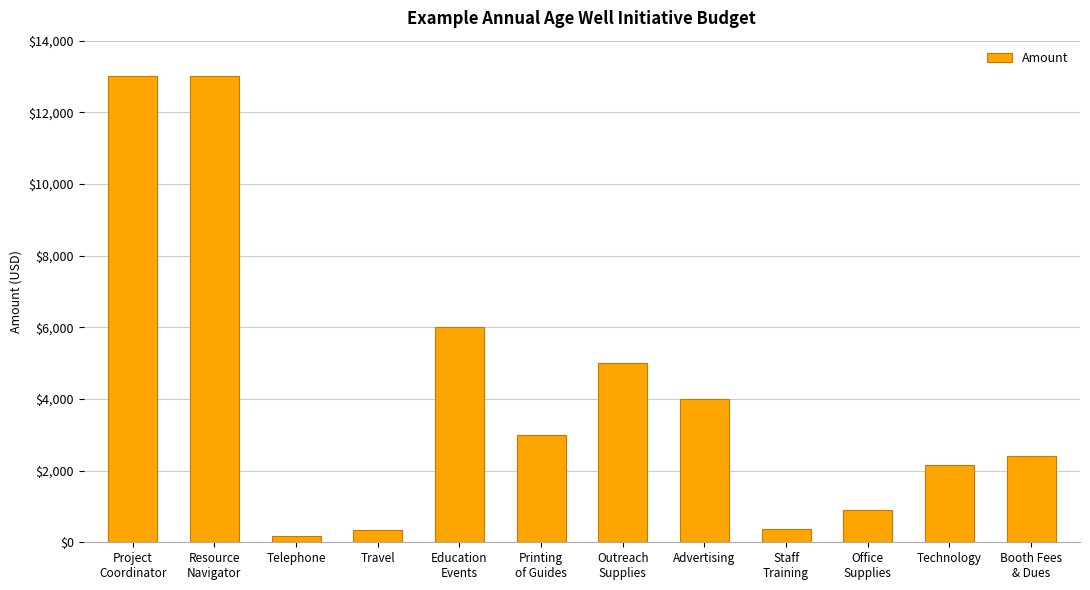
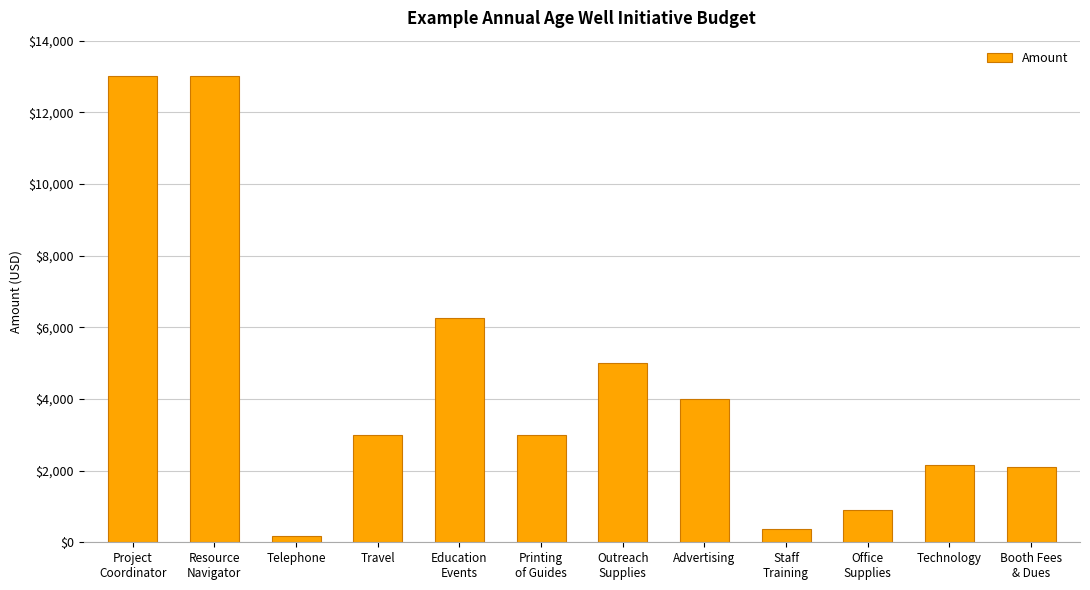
  {
    "Project Coordinator": "$13,000",
    "Resource Navigator": "$13,000",
    "Telephone": "$200",
-   "Travel": "$300",
-   "Education Events": "$6,000",
+   "Travel": "$3,000",
+   "Education Events": "$6,300",
    "Printing of Guides": "$3,000",
    "Outreach Supplies": "$5,000",
    "Advertising": "$4,000",
    "Staff Training": "$400",
    "Office Supplies": "$900",
    "Technology": "$2,200",
-   "Booth Fees & Dues": "$2,400"
+   "Booth Fees & Dues": "$2,100"
  }
